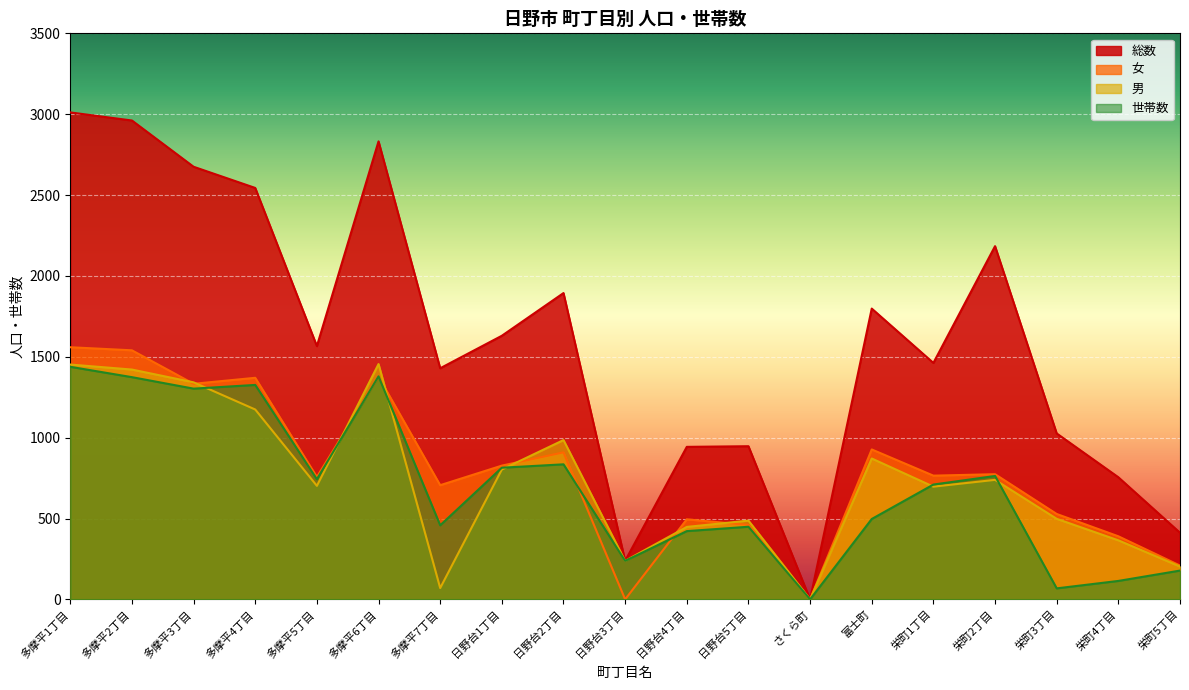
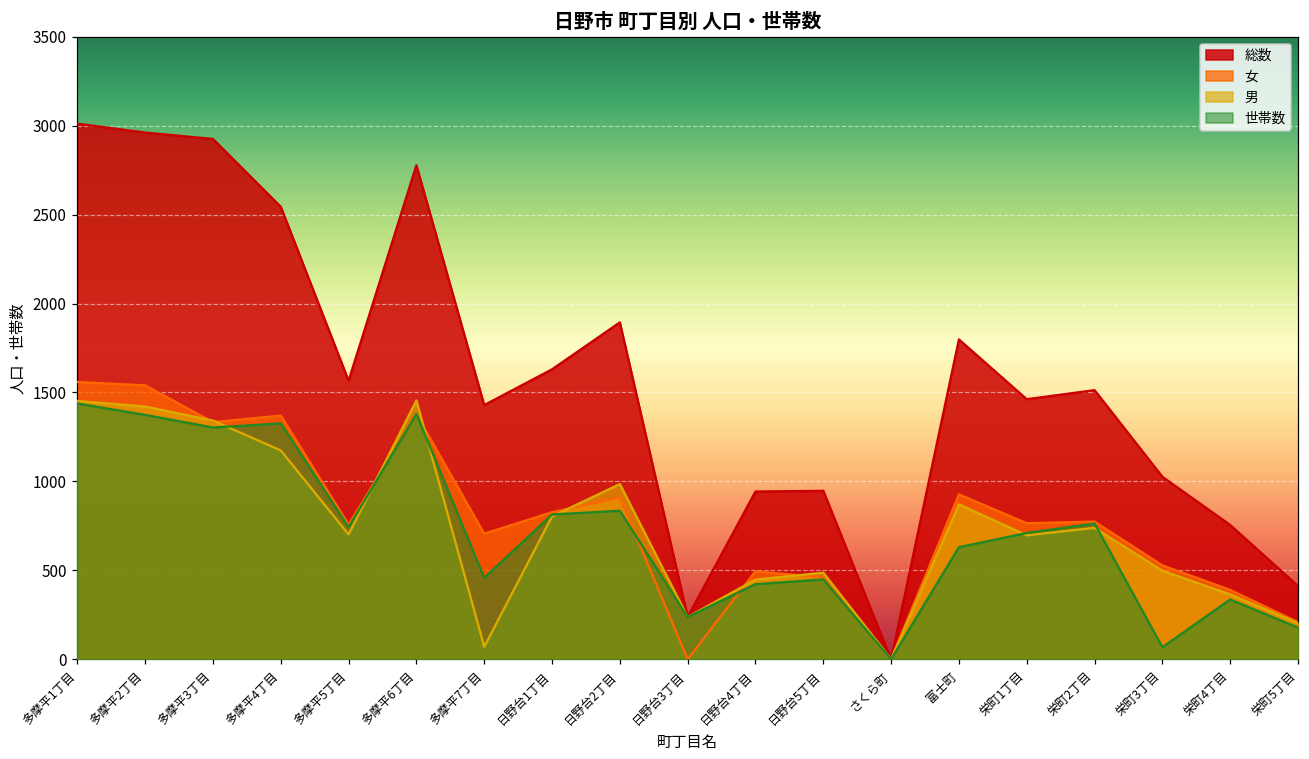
  {
    "総数": {
      "多摩平1丁目": 3010,
      "多摩平2丁目": 2960,
-     "多摩平3丁目": 2680,
+     "多摩平3丁目": 2930,
      "多摩平4丁目": 2540,
      "多摩平5丁目": 1570,
-     "多摩平6丁目": 2830,
+     "多摩平6丁目": 2780,
      "多摩平7丁目": 1430,
      "日野台1丁目": 1630,
      "日野台2丁目": 1890,
      "日野台4丁目": 940,
      "日野台5丁目": 950,
      "富士町": 1800,
      "栄町1丁目": 1460,
-     "栄町2丁目": 2180,
+     "栄町2丁目": 1510,
      "栄町3丁目": 1030,
      "栄町4丁目": 760,
      "栄町5丁目": 410
    },
    "女": {
      "多摩平1丁目": 1560,
      "多摩平2丁目": 1540,
      "多摩平4丁目": 1370,
      "多摩平7丁目": 710,
      "日野台2丁目": 910,
      "日野台3丁目": 0,
      "日野台4丁目": 500,
      "富士町": 930,
      "栄町1丁目": 770,
      "栄町3丁目": 530,
      "栄町4丁目": 390
    },
    "男": {
      "多摩平2丁目": 1420,
      "多摩平4丁目": 1170,
      "多摩平5丁目": 700,
      "多摩平6丁目": 1460,
      "多摩平7丁目": 70,
      "日野台2丁目": 990,
      "日野台4丁目": 450,
      "日野台5丁目": 490,
      "富士町": 870,
      "栄町2丁目": 740,
      "栄町3丁目": 500,
      "栄町4丁目": 370
    },
    "世帯数": {
      "多摩平2丁目": 1370,
      "多摩平3丁目": 1300,
      "多摩平4丁目": 1330,
      "多摩平7丁目": 460,
      "日野台2丁目": 840,
      "日野台4丁目": 420,
-     "富士町": 500,
+     "富士町": 630,
      "栄町3丁目": 70,
-     "栄町4丁目": 110,
+     "栄町4丁目": 340,
      "栄町5丁目": 180
    }
  }
